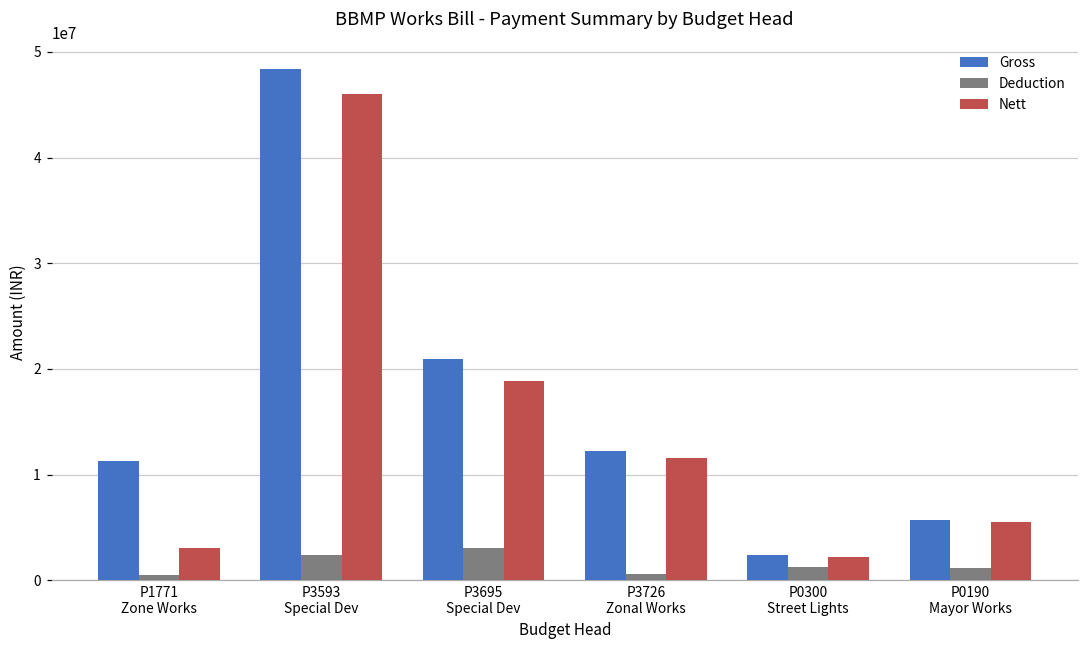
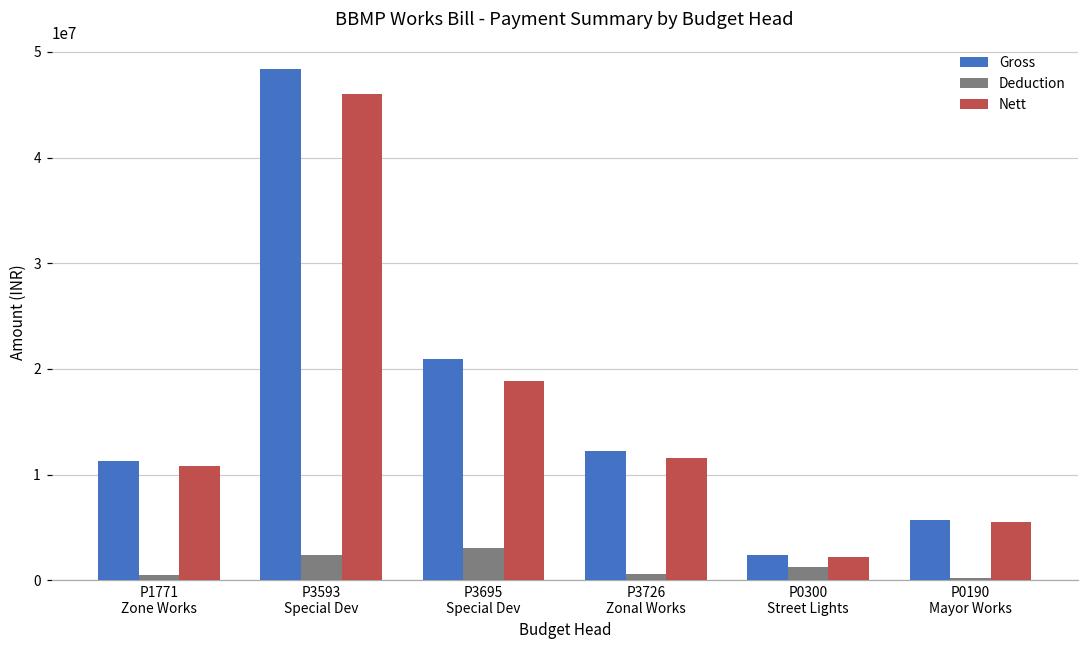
  {
    "Gross": {
      "P1771 Zone Works": 11000000,
      "P3593 Special Dev": 48000000,
      "P3695 Special Dev": 21000000,
      "P3726 Zonal Works": 12000000,
      "P0300 Street Lights": 2000000,
      "P0190 Mayor Works": 6000000
    },
    "Deduction": {
      "P1771 Zone Works": 1000000,
      "P3593 Special Dev": 2000000,
      "P3695 Special Dev": 3000000,
      "P3726 Zonal Works": 1000000,
      "P0300 Street Lights": 1000000,
-     "P0190 Mayor Works": 1000000
+     "P0190 Mayor Works": 0
    },
    "Nett": {
-     "P1771 Zone Works": 3000000,
+     "P1771 Zone Works": 11000000,
      "P3593 Special Dev": 46000000,
      "P3695 Special Dev": 19000000,
      "P3726 Zonal Works": 12000000,
      "P0300 Street Lights": 2000000,
      "P0190 Mayor Works": 5000000
    }
  }
